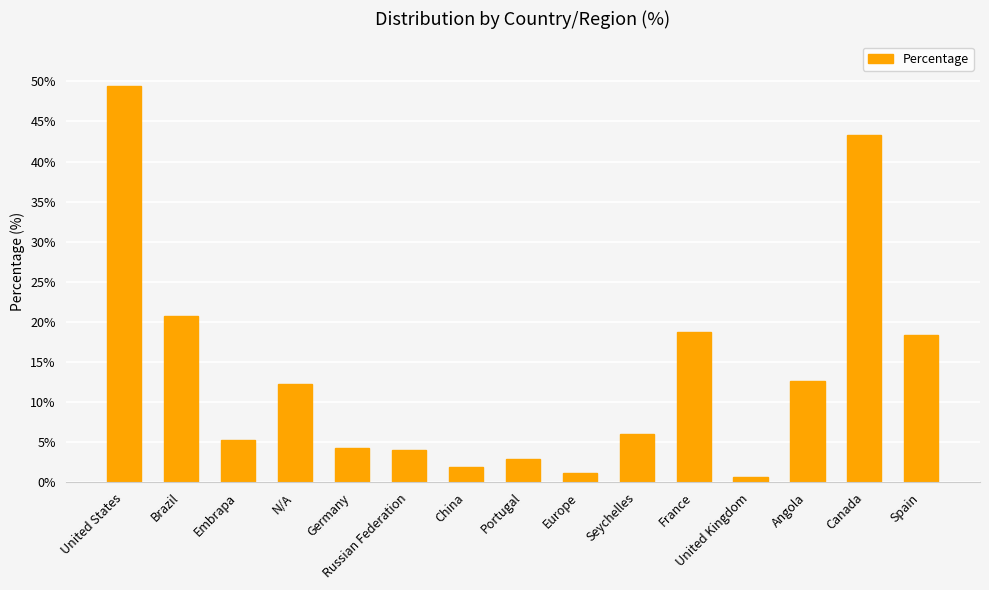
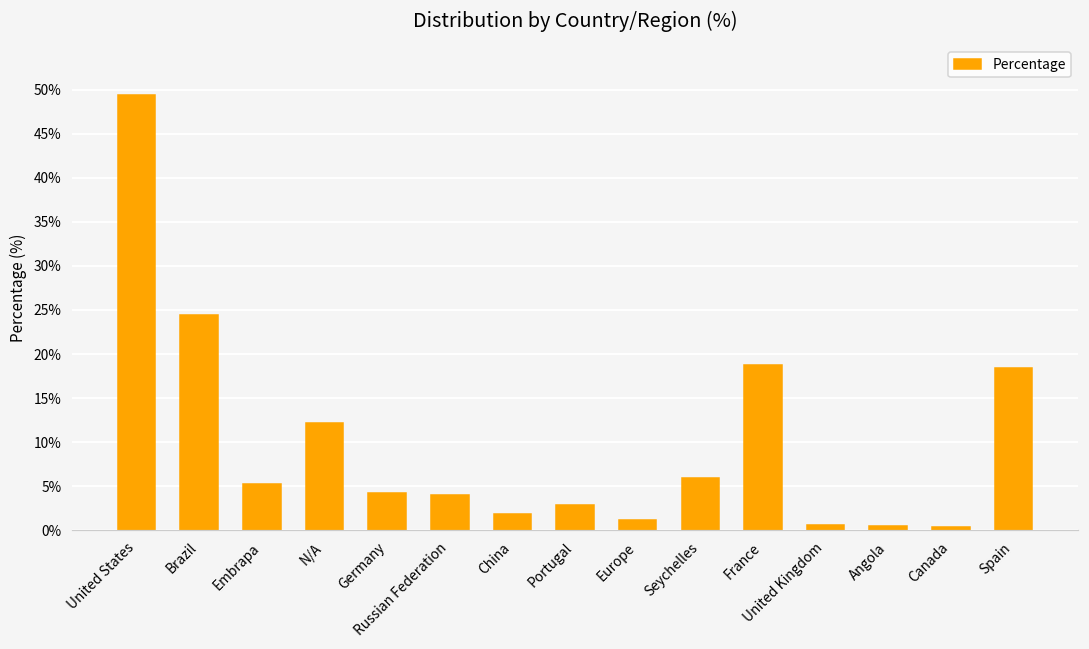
  {
    "United States": "49%",
-   "Brazil": "21%",
+   "Brazil": "24%",
    "Embrapa": "5%",
    "N/A": "12%",
    "Germany": "4%",
    "Russian Federation": "4%",
    "China": "2%",
    "Portugal": "3%",
    "Europe": "1%",
    "Seychelles": "6%",
    "France": "19%",
    "United Kingdom": "1%",
-   "Angola": "13%",
-   "Canada": "43%",
+   "Angola": "1%",
+   "Canada": "0%",
    "Spain": "18%"
  }
